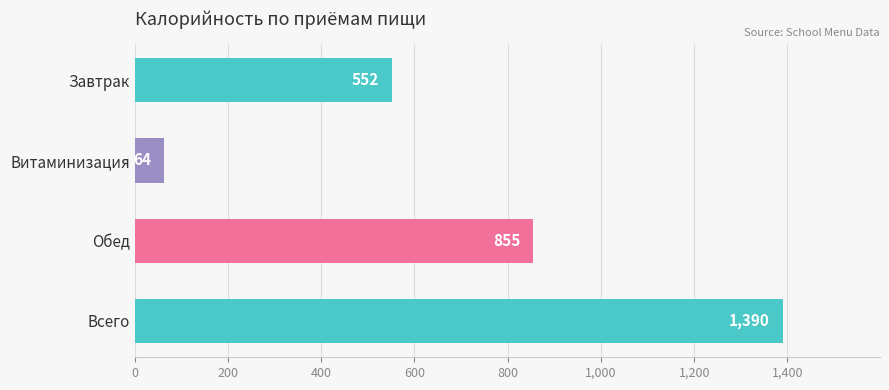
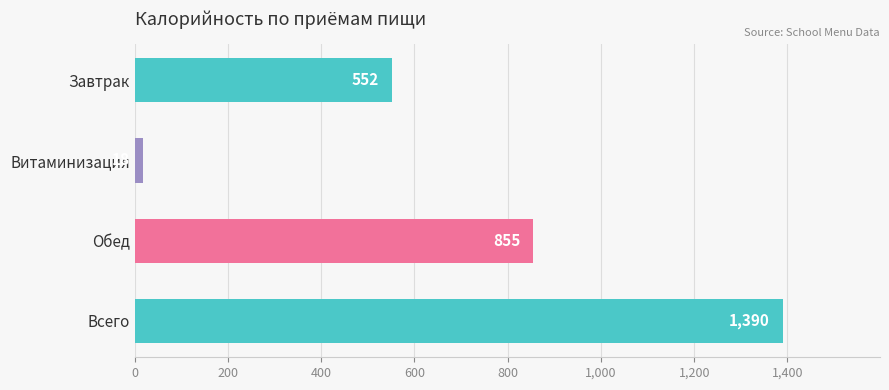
  {
-   "Витаминизация": 60
+   "Витаминизация": 20
  }
